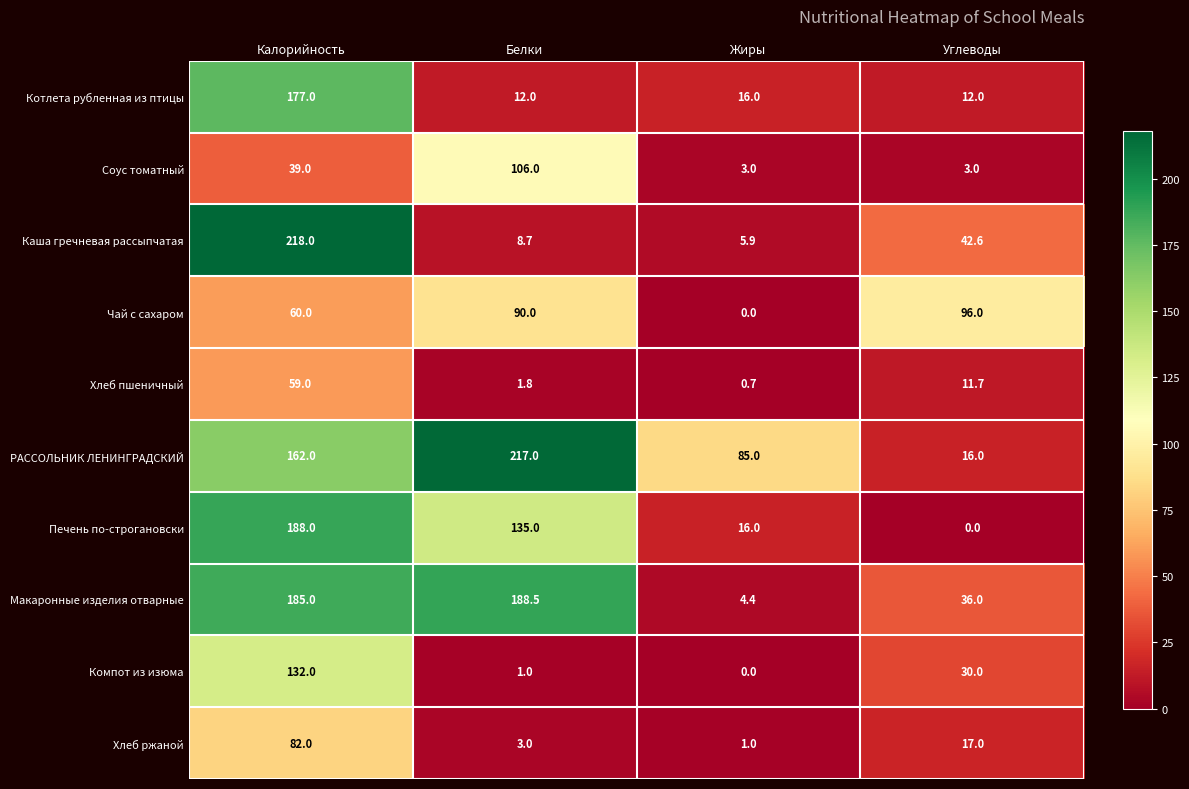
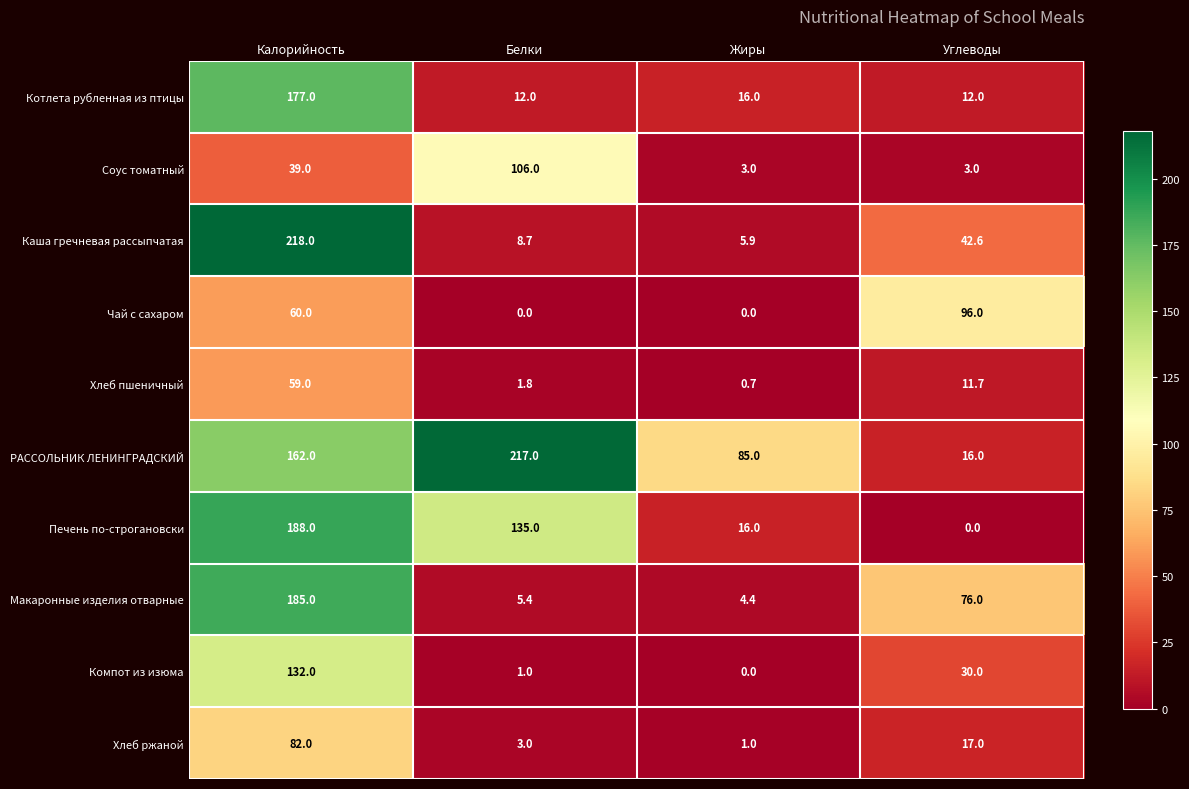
  {
    "Котлета рубленная из птицы": {
      "Калорийность": 177.0,
      "Белки": 12.0,
      "Жиры": 16.0,
      "Углеводы": 12.0
    },
    "Соус томатный": {
      "Калорийность": 39.0,
      "Белки": 106.0,
      "Жиры": 3.0,
      "Углеводы": 3.0
    },
    "Каша гречневая рассыпчатая": {
      "Калорийность": 218.0,
      "Белки": 8.7,
      "Жиры": 5.9,
      "Углеводы": 42.6
    },
    "Чай с сахаром": {
      "Калорийность": 60.0,
-     "Белки": 90.0,
+     "Белки": 0.0,
      "Жиры": 0.0,
      "Углеводы": 96.0
    },
    "Хлеб пшеничный": {
      "Калорийность": 59.0,
      "Белки": 1.8,
      "Жиры": 0.7,
      "Углеводы": 11.7
    },
    "РАССОЛЬНИК ЛЕНИНГРАДСКИЙ": {
      "Калорийность": 162.0,
      "Белки": 217.0,
      "Жиры": 85.0,
      "Углеводы": 16.0
    },
    "Печень по-строгановски": {
      "Калорийность": 188.0,
      "Белки": 135.0,
      "Жиры": 16.0,
      "Углеводы": 0.0
    },
    "Макаронные изделия отварные": {
      "Калорийность": 185.0,
-     "Белки": 188.5,
+     "Белки": 5.4,
      "Жиры": 4.4,
-     "Углеводы": 36.0
+     "Углеводы": 76.0
    },
    "Компот из изюма": {
      "Калорийность": 132.0,
      "Белки": 1.0,
      "Жиры": 0.0,
      "Углеводы": 30.0
    },
    "Хлеб ржаной": {
      "Калорийность": 82.0,
      "Белки": 3.0,
      "Жиры": 1.0,
      "Углеводы": 17.0
    }
  }
